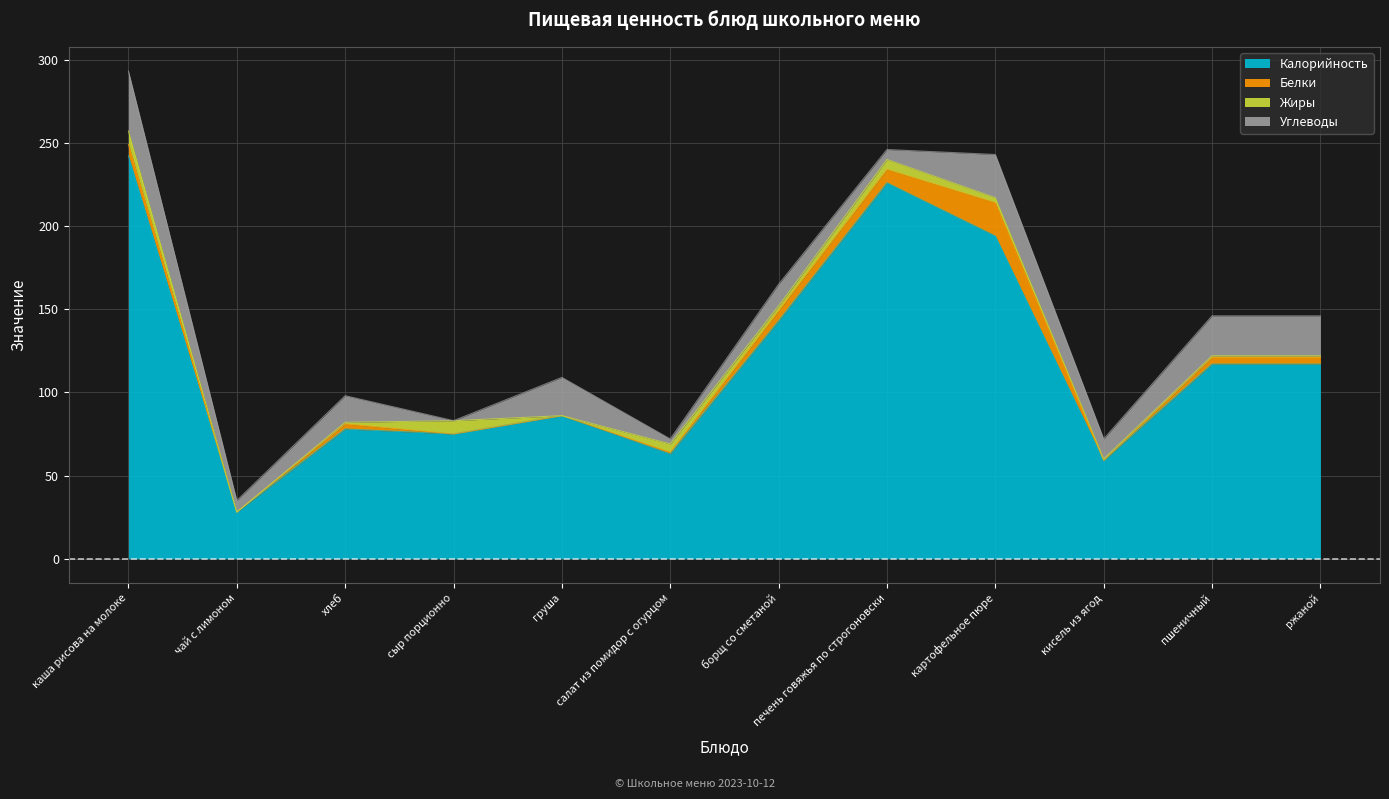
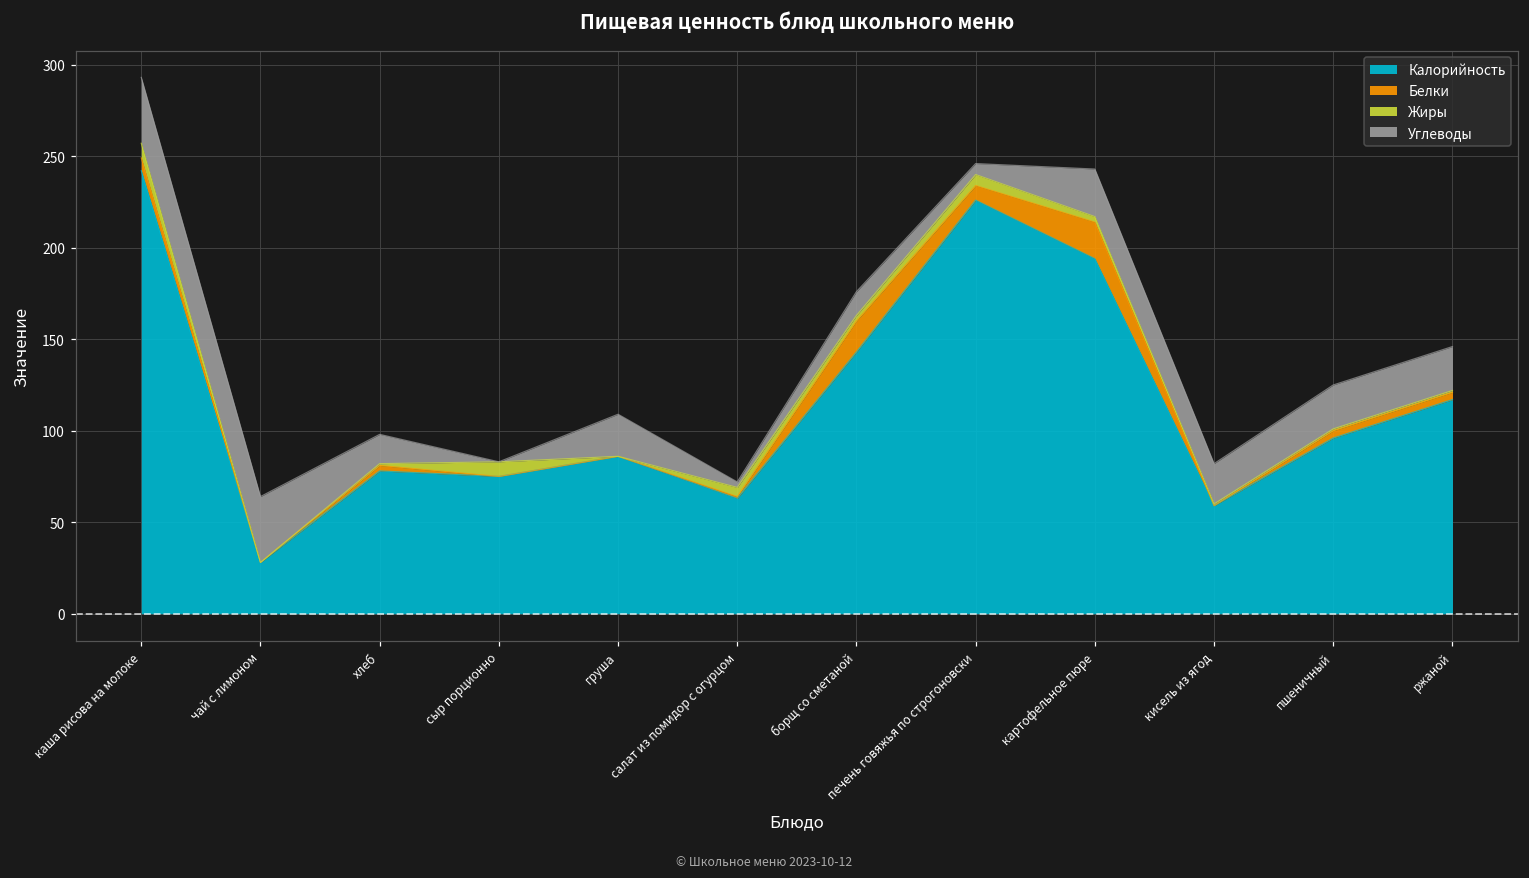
  {
    "Калорийность": {
      "каша рисова на молоке": 242,
      "хлеб": 78,
      "борщ со сметаной": 143,
      "печень говяжья по строгоновски": 226,
      "картофельное пюре": 194,
-     "пшеничный": 117,
+     "пшеничный": 96,
      "ржаной": 117
    },
    "Белки": {
      "каша рисова на молоке": 7,
-     "борщ со сметаной": 6,
+     "борщ со сметаной": 17,
      "печень говяжья по строгоновски": 8,
      "картофельное пюре": 20
    },
    "Жиры": {
      "каша рисова на молоке": 8,
      "салат из помидор с огурцом": 5,
      "борщ со сметаной": 3,
      "печень говяжья по строгоновски": 6,
      "картофельное пюре": 3
    },
    "Углеводы": {
      "каша рисова на молоке": 36,
-     "чай с лимоном": 7,
+     "чай с лимоном": 36,
      "хлеб": 16,
      "груша": 23,
      "салат из помидор с огурцом": 3,
      "борщ со сметаной": 13,
      "печень говяжья по строгоновски": 6,
      "картофельное пюре": 26,
-     "кисель из ягод": 12,
+     "кисель из ягод": 22,
      "пшеничный": 24,
      "ржаной": 24
    }
  }
